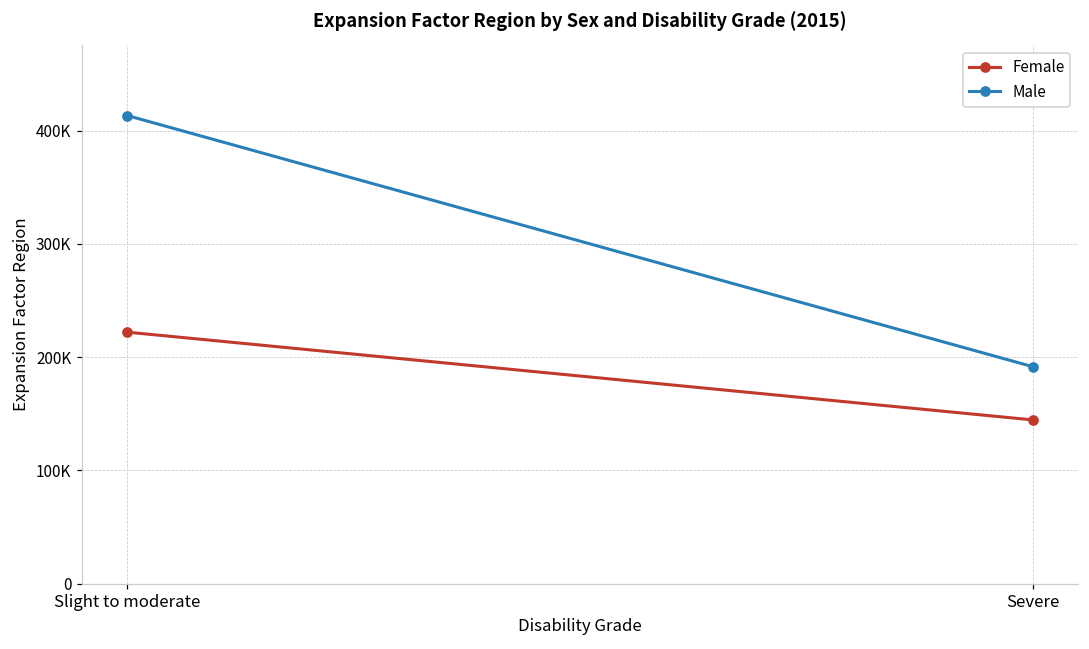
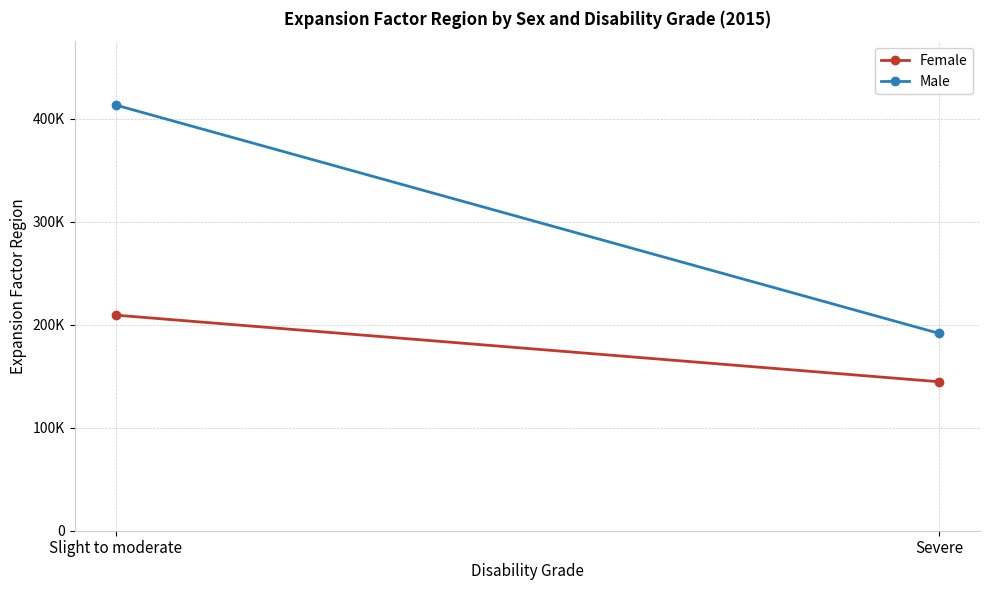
  {
    "Female": {
-     "Slight to moderate": 222000,
+     "Slight to moderate": 209000,
      "Severe": 145000
    },
    "Male": {
      "Slight to moderate": 413000,
      "Severe": 192000
    }
  }
